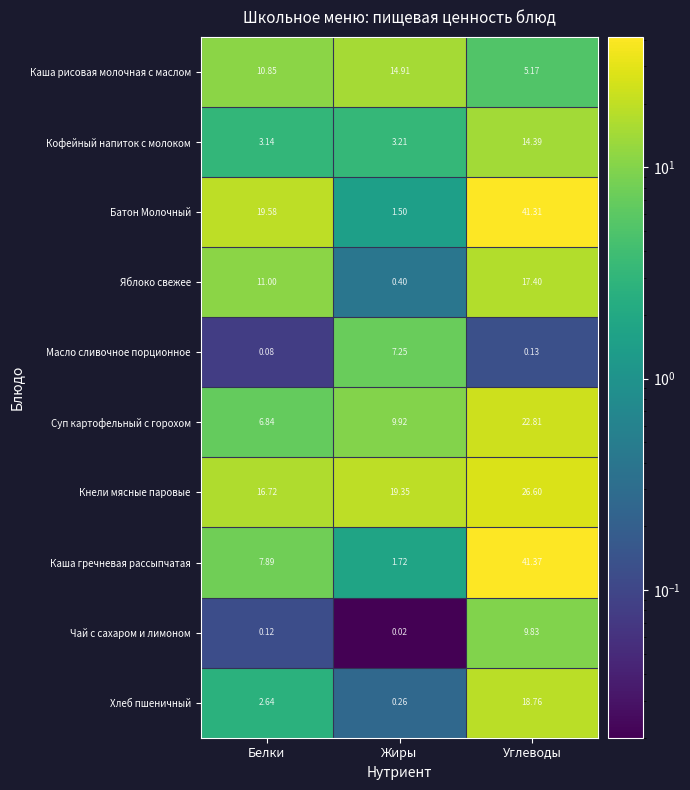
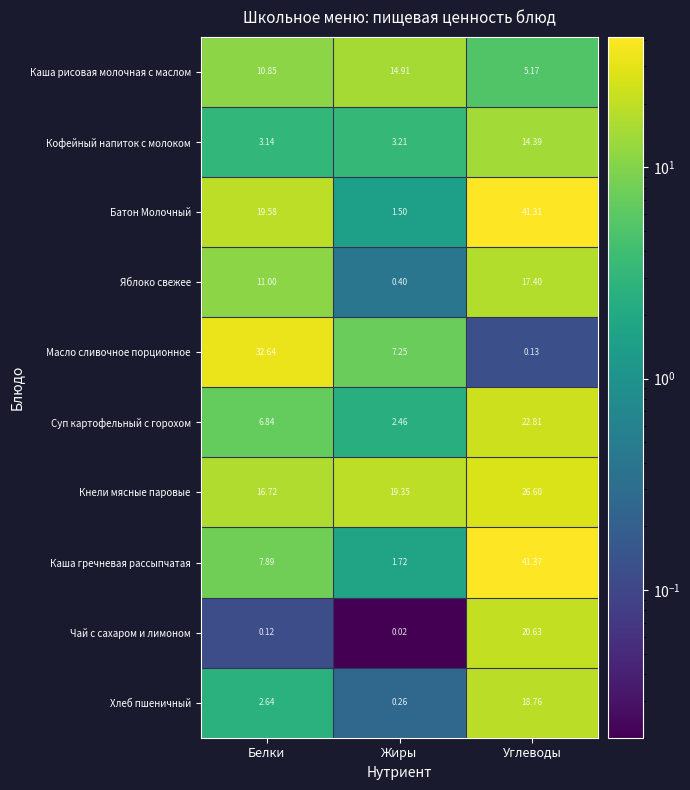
  {
    "Каша рисовая молочная с маслом": {
      "Белки": 10.85,
      "Жиры": 14.91,
      "Углеводы": 5.17
    },
    "Кофейный напиток с молоком": {
      "Белки": 3.14,
      "Жиры": 3.21,
      "Углеводы": 14.39
    },
    "Батон Молочный": {
      "Белки": 19.58,
      "Жиры": 1.50,
      "Углеводы": 41.31
    },
    "Яблоко свежее": {
      "Белки": 11.00,
      "Жиры": 0.40,
      "Углеводы": 17.40
    },
    "Масло сливочное порционное": {
-     "Белки": 0.08,
+     "Белки": 32.64,
      "Жиры": 7.25,
      "Углеводы": 0.13
    },
    "Суп картофельный с горохом": {
      "Белки": 6.84,
-     "Жиры": 9.92,
+     "Жиры": 2.46,
      "Углеводы": 22.81
    },
    "Кнели мясные паровые": {
      "Белки": 16.72,
      "Жиры": 19.35,
      "Углеводы": 26.60
    },
    "Каша гречневая рассыпчатая": {
      "Белки": 7.89,
      "Жиры": 1.72,
      "Углеводы": 41.37
    },
    "Чай с сахаром и лимоном": {
      "Белки": 0.12,
      "Жиры": 0.02,
-     "Углеводы": 9.83
+     "Углеводы": 20.63
    },
    "Хлеб пшеничный": {
      "Белки": 2.64,
      "Жиры": 0.26,
      "Углеводы": 18.76
    }
  }
